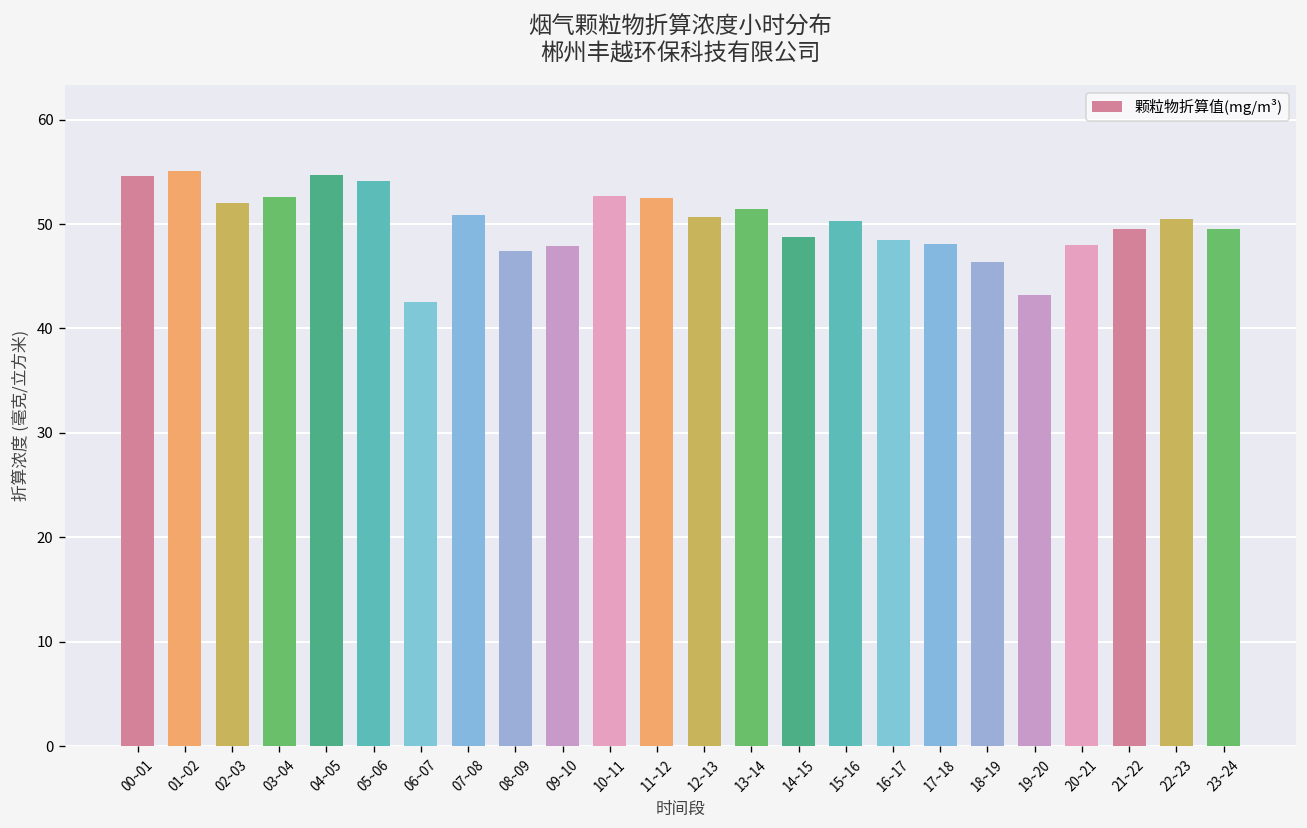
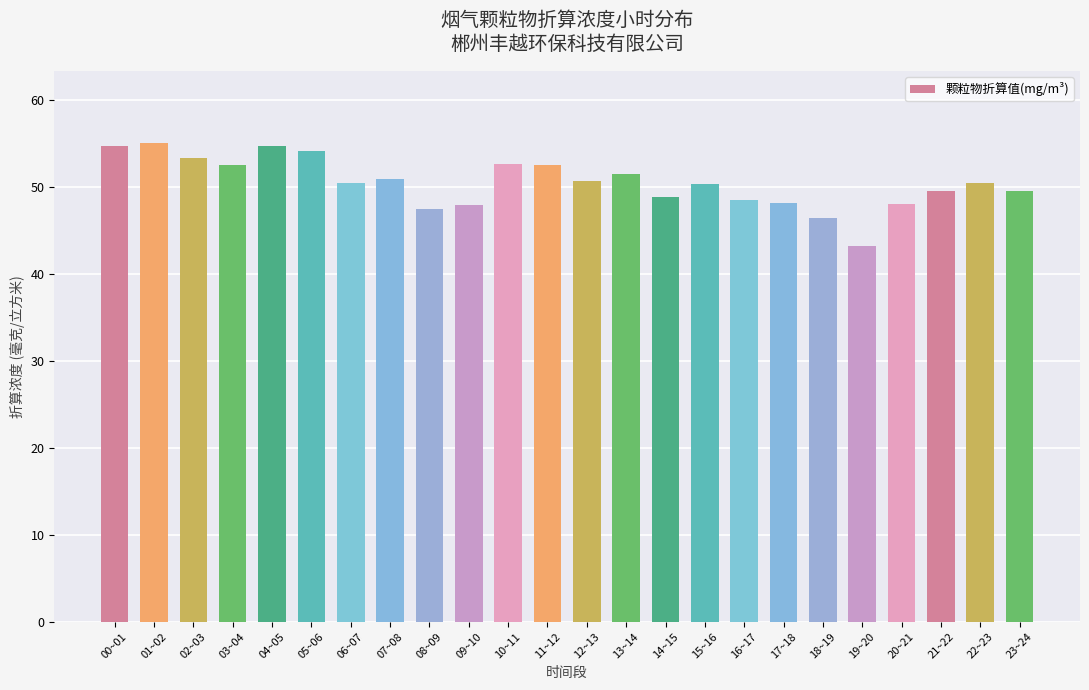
  {
    "00~01": 55,
    "01~02": 55,
-   "02~03": 52,
+   "02~03": 53,
    "03~04": 53,
    "04~05": 55,
    "05~06": 54,
-   "06~07": 43,
+   "06~07": 50,
    "07~08": 51,
    "08~09": 47,
    "09~10": 48,
    "10~11": 53,
    "11~12": 53,
    "12~13": 51,
    "13~14": 51,
    "14~15": 49,
    "15~16": 50,
    "16~17": 48,
    "17~18": 48,
    "18~19": 46,
    "19~20": 43,
    "20~21": 48,
    "21~22": 50,
    "22~23": 50,
    "23~24": 50
  }
